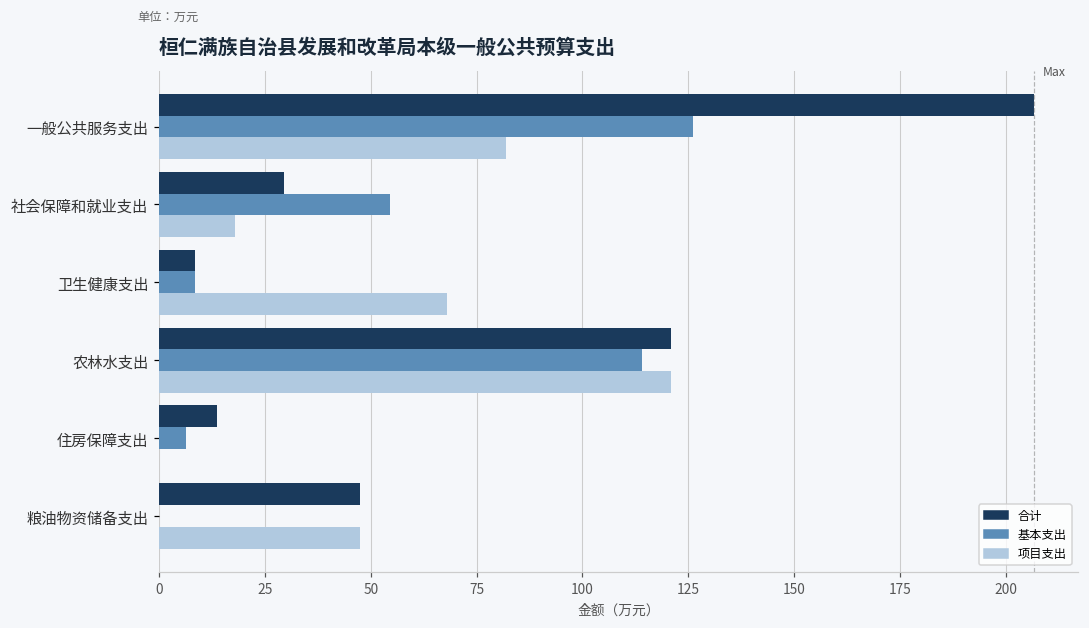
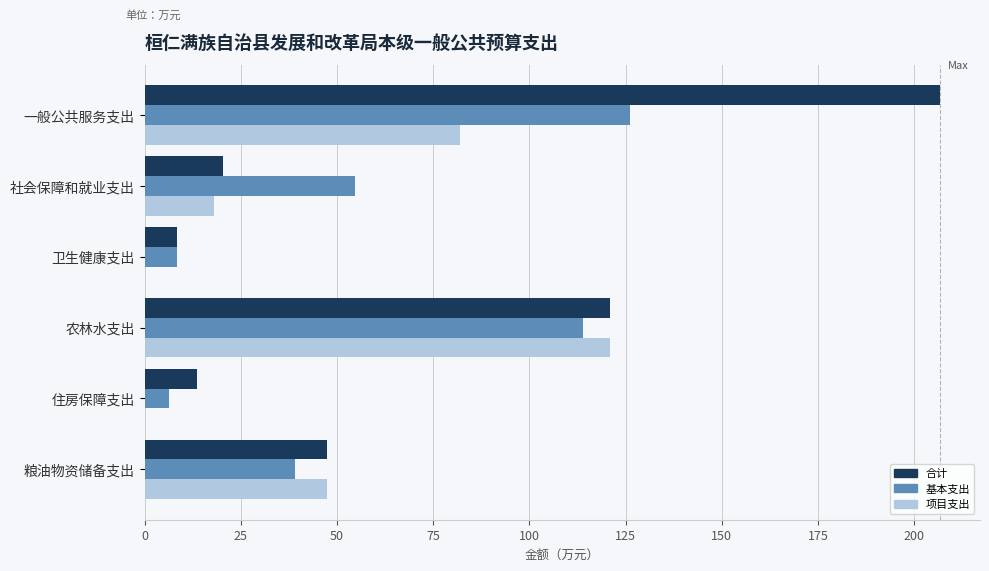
  {
    "合计": {
      "一般公共服务支出": 207,
-     "社会保障和就业支出": 29,
+     "社会保障和就业支出": 21,
      "卫生健康支出": 8,
      "农林水支出": 121,
      "住房保障支出": 14,
      "粮油物资储备支出": 47
    },
    "基本支出": {
      "一般公共服务支出": 126,
      "社会保障和就业支出": 55,
      "卫生健康支出": 8,
      "农林水支出": 114,
      "住房保障支出": 6,
-     "粮油物资储备支出": 0
+     "粮油物资储备支出": 39
    },
    "项目支出": {
      "一般公共服务支出": 82,
      "社会保障和就业支出": 18,
-     "卫生健康支出": 68,
+     "卫生健康支出": 0,
      "农林水支出": 121,
      "住房保障支出": 0,
      "粮油物资储备支出": 47
    }
  }
